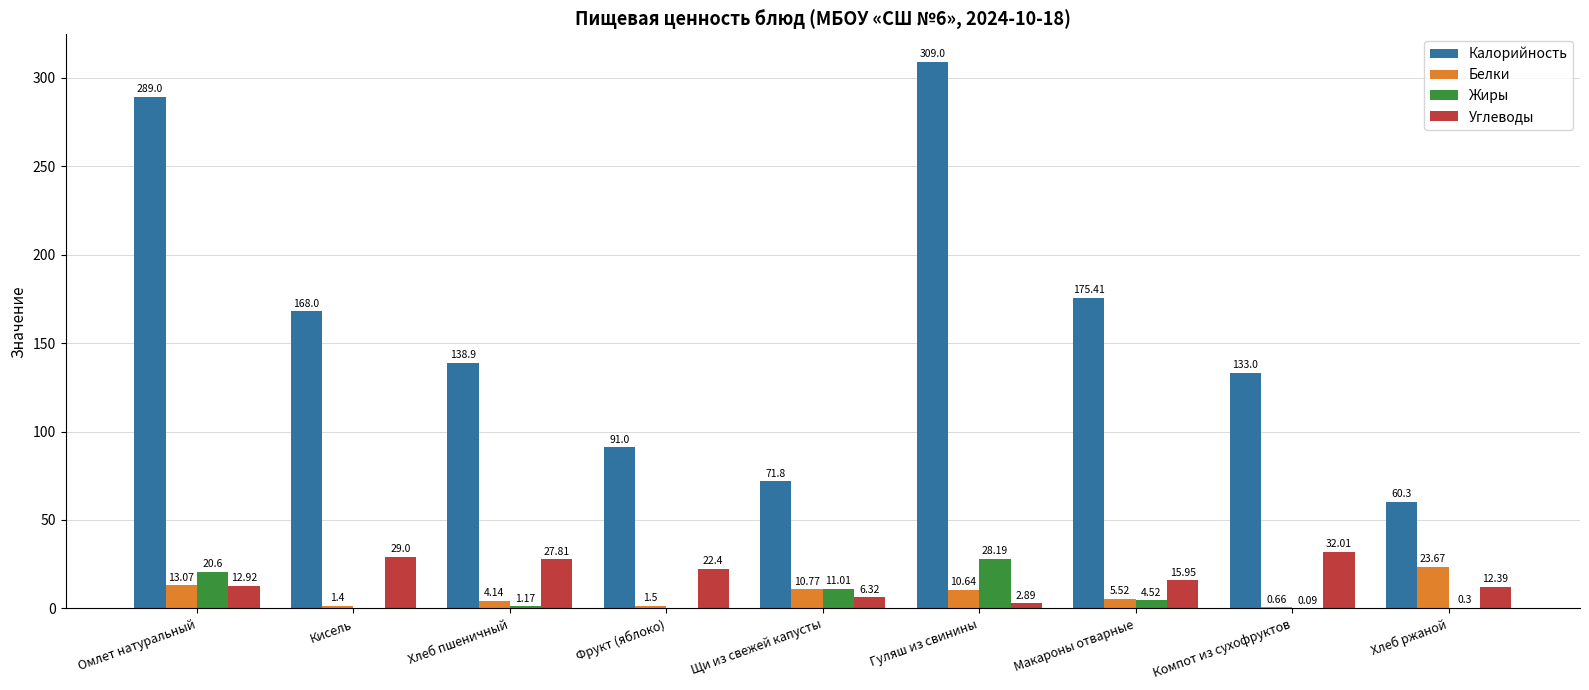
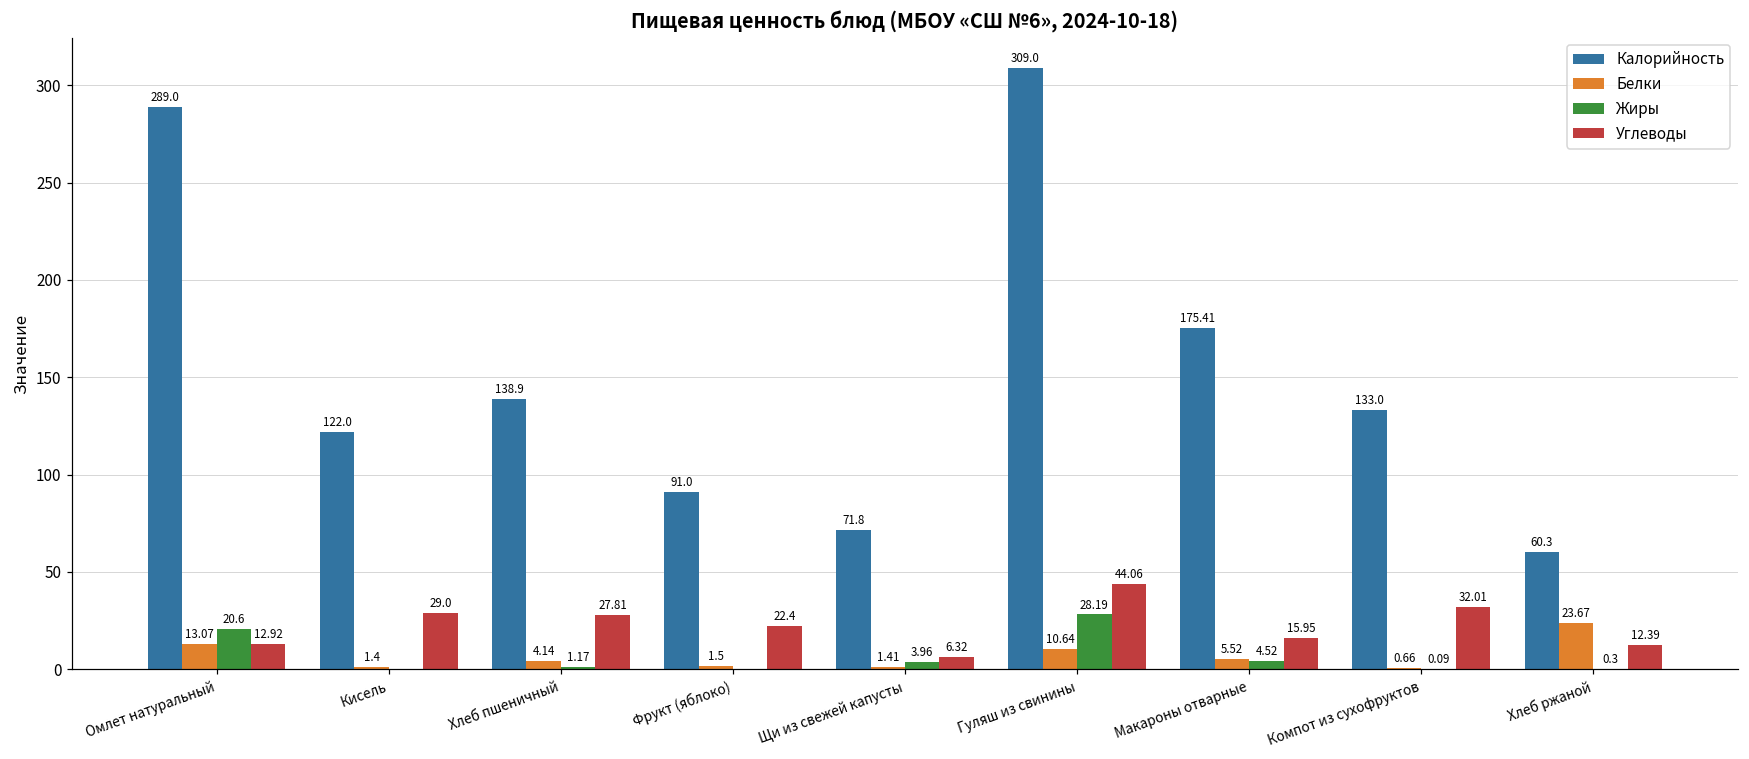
  {
    "Калорийность": {
      "Омлет натуральный": 289.0,
-     "Кисель": 168.0,
+     "Кисель": 122.0,
      "Хлеб пшеничный": 138.9,
      "Фрукт (яблоко)": 91.0,
      "Щи из свежей капусты": 71.8,
      "Гуляш из свинины": 309.0,
      "Макароны отварные": 175.41,
      "Компот из сухофруктов": 133.0,
      "Хлеб ржаной": 60.3
    },
    "Белки": {
      "Омлет натуральный": 13.07,
      "Кисель": 1.4,
      "Хлеб пшеничный": 4.14,
      "Фрукт (яблоко)": 1.5,
-     "Щи из свежей капусты": 10.77,
+     "Щи из свежей капусты": 1.41,
      "Гуляш из свинины": 10.64,
      "Макароны отварные": 5.52,
      "Компот из сухофруктов": 0.66,
      "Хлеб ржаной": 23.67
    },
    "Жиры": {
      "Омлет натуральный": 20.6,
      "Хлеб пшеничный": 1.17,
-     "Щи из свежей капусты": 11.01,
+     "Щи из свежей капусты": 3.96,
      "Гуляш из свинины": 28.19,
      "Макароны отварные": 4.52,
      "Компот из сухофруктов": 0.09,
      "Хлеб ржаной": 0.3
    },
    "Углеводы": {
      "Омлет натуральный": 12.92,
      "Кисель": 29.0,
      "Хлеб пшеничный": 27.81,
      "Фрукт (яблоко)": 22.4,
      "Щи из свежей капусты": 6.32,
-     "Гуляш из свинины": 2.89,
+     "Гуляш из свинины": 44.06,
      "Макароны отварные": 15.95,
      "Компот из сухофруктов": 32.01,
      "Хлеб ржаной": 12.39
    }
  }
